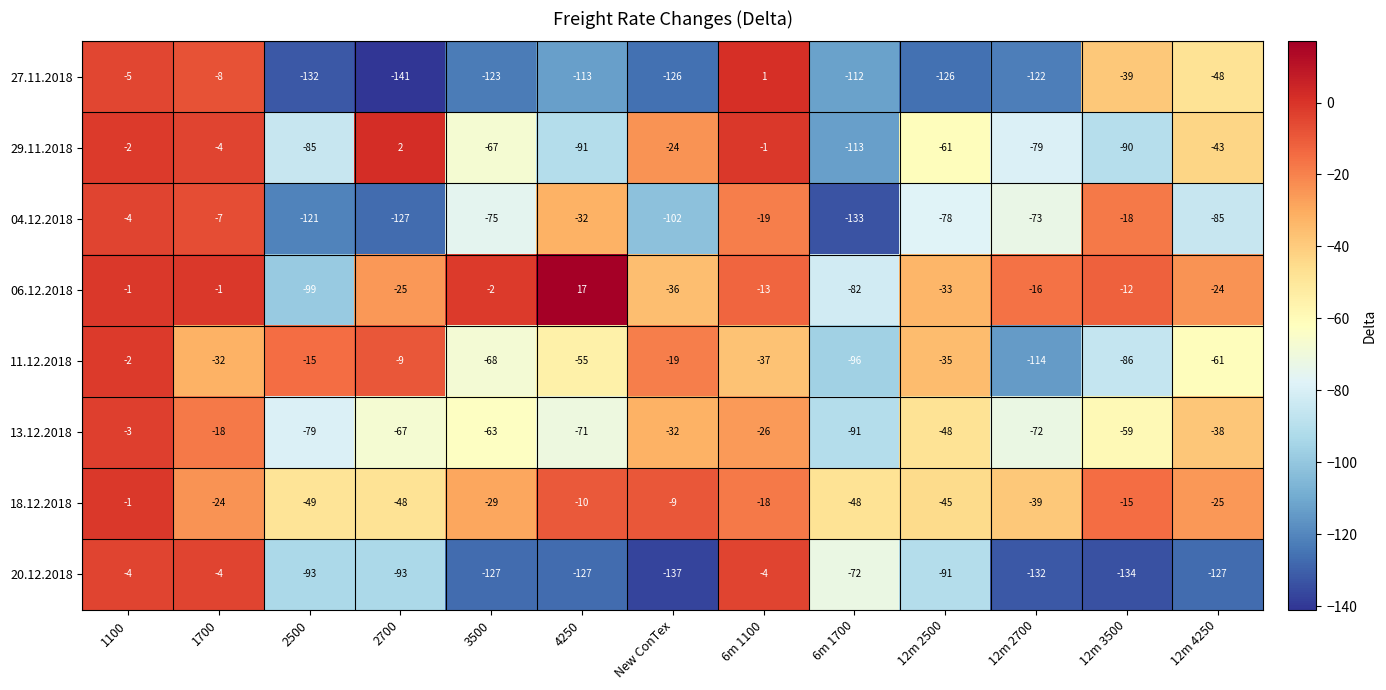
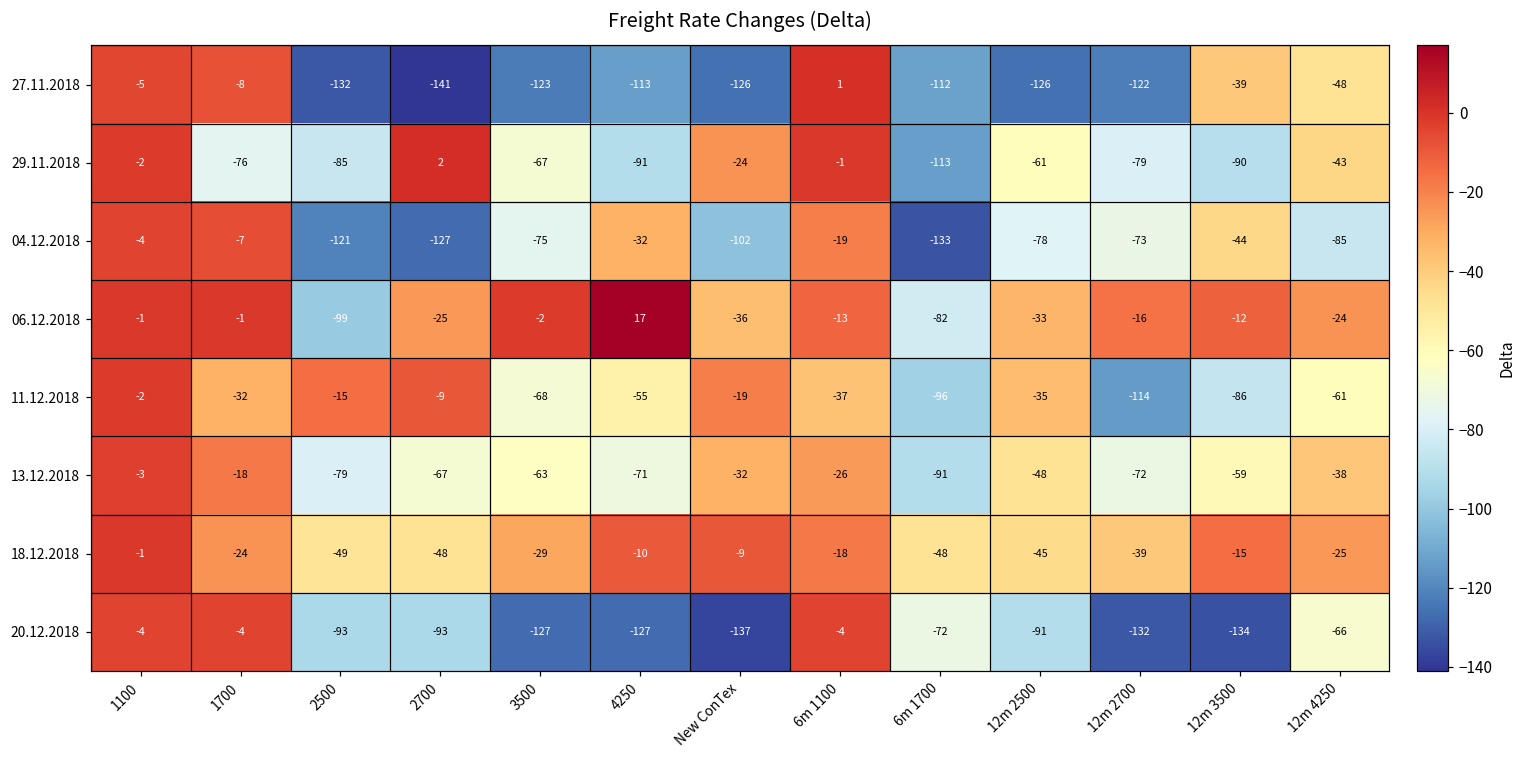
  {
    "27.11.2018": {
      "1100": -5,
      "1700": -8,
      "2500": -132,
      "2700": -141,
      "3500": -123,
      "4250": -113,
      "New ConTex": -126,
      "6m 1100": 1,
      "6m 1700": -112,
      "12m 2500": -126,
      "12m 2700": -122,
      "12m 3500": -39,
      "12m 4250": -48
    },
    "29.11.2018": {
      "1100": -2,
-     "1700": -4,
+     "1700": -76,
      "2500": -85,
      "2700": 2,
      "3500": -67,
      "4250": -91,
      "New ConTex": -24,
      "6m 1100": -1,
      "6m 1700": -113,
      "12m 2500": -61,
      "12m 2700": -79,
      "12m 3500": -90,
      "12m 4250": -43
    },
    "04.12.2018": {
      "1100": -4,
      "1700": -7,
      "2500": -121,
      "2700": -127,
      "3500": -75,
      "4250": -32,
      "New ConTex": -102,
      "6m 1100": -19,
      "6m 1700": -133,
      "12m 2500": -78,
      "12m 2700": -73,
-     "12m 3500": -18,
+     "12m 3500": -44,
      "12m 4250": -85
    },
    "06.12.2018": {
      "1100": -1,
      "1700": -1,
      "2500": -99,
      "2700": -25,
      "3500": -2,
      "4250": 17,
      "New ConTex": -36,
      "6m 1100": -13,
      "6m 1700": -82,
      "12m 2500": -33,
      "12m 2700": -16,
      "12m 3500": -12,
      "12m 4250": -24
    },
    "11.12.2018": {
      "1100": -2,
      "1700": -32,
      "2500": -15,
      "2700": -9,
      "3500": -68,
      "4250": -55,
      "New ConTex": -19,
      "6m 1100": -37,
      "6m 1700": -96,
      "12m 2500": -35,
      "12m 2700": -114,
      "12m 3500": -86,
      "12m 4250": -61
    },
    "13.12.2018": {
      "1100": -3,
      "1700": -18,
      "2500": -79,
      "2700": -67,
      "3500": -63,
      "4250": -71,
      "New ConTex": -32,
      "6m 1100": -26,
      "6m 1700": -91,
      "12m 2500": -48,
      "12m 2700": -72,
      "12m 3500": -59,
      "12m 4250": -38
    },
    "18.12.2018": {
      "1100": -1,
      "1700": -24,
      "2500": -49,
      "2700": -48,
      "3500": -29,
      "4250": -10,
      "New ConTex": -9,
      "6m 1100": -18,
      "6m 1700": -48,
      "12m 2500": -45,
      "12m 2700": -39,
      "12m 3500": -15,
      "12m 4250": -25
    },
    "20.12.2018": {
      "1100": -4,
      "1700": -4,
      "2500": -93,
      "2700": -93,
      "3500": -127,
      "4250": -127,
      "New ConTex": -137,
      "6m 1100": -4,
      "6m 1700": -72,
      "12m 2500": -91,
      "12m 2700": -132,
      "12m 3500": -134,
-     "12m 4250": -127
+     "12m 4250": -66
    }
  }
